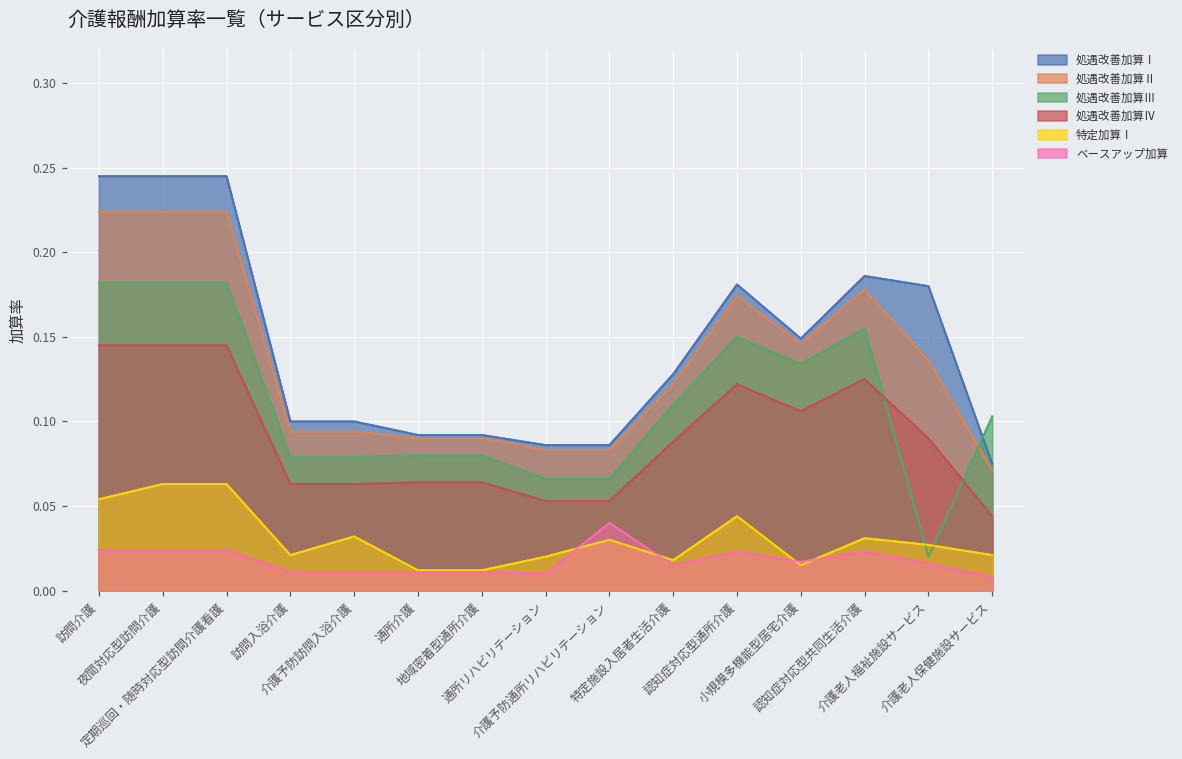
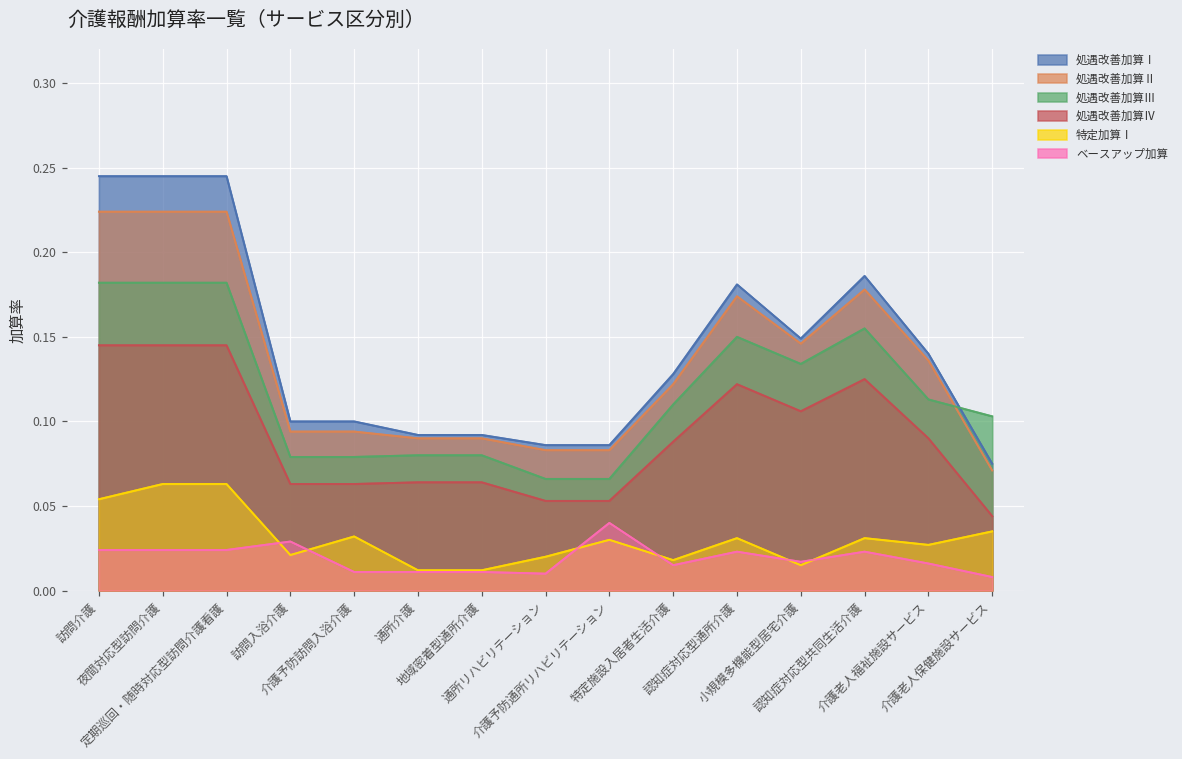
  {
    "処遇改善加算Ⅰ": {
      "訪問介護": 0.245,
      "夜間対応型訪問介護": 0.245,
      "定期巡回・随時対応型訪問介護看護": 0.245,
      "訪問入浴介護": 0.10,
      "介護予防訪問入浴介護": 0.10,
      "通所介護": 0.092,
      "地域密着型通所介護": 0.092,
      "通所リハビリテーション": 0.086,
      "介護予防通所リハビリテーション": 0.086,
      "特定施設入居者生活介護": 0.128,
      "認知症対応型通所介護": 0.18,
      "小規模多機能型居宅介護": 0.15,
      "認知症対応型共同生活介護": 0.186,
-     "介護老人福祉施設サービス": 0.18,
+     "介護老人福祉施設サービス": 0.14,
      "介護老人保健施設サービス": 0.075
    },
    "処遇改善加算Ⅲ": {
      "訪問介護": 0.182,
      "夜間対応型訪問介護": 0.182,
      "定期巡回・随時対応型訪問介護看護": 0.182,
      "訪問入浴介護": 0.079,
      "介護予防訪問入浴介護": 0.079,
      "通所介護": 0.080,
      "地域密着型通所介護": 0.080,
      "通所リハビリテーション": 0.066,
      "介護予防通所リハビリテーション": 0.066,
      "特定施設入居者生活介護": 0.110,
      "認知症対応型通所介護": 0.150,
      "小規模多機能型居宅介護": 0.134,
      "認知症対応型共同生活介護": 0.155,
-     "介護老人福祉施設サービス": 0.020,
+     "介護老人福祉施設サービス": 0.113,
      "介護老人保健施設サービス": 0.103
    },
    "特定加算Ⅰ": {
      "訪問介護": 0.054,
      "夜間対応型訪問介護": 0.063,
      "定期巡回・随時対応型訪問介護看護": 0.063,
      "訪問入浴介護": 0.021,
      "介護予防訪問入浴介護": 0.032,
      "通所リハビリテーション": 0.020,
      "介護予防通所リハビリテーション": 0.030,
      "特定施設入居者生活介護": 0.018,
-     "認知症対応型通所介護": 0.044,
+     "認知症対応型通所介護": 0.031,
      "小規模多機能型居宅介護": 0.015,
      "認知症対応型共同生活介護": 0.031,
      "介護老人福祉施設サービス": 0.027,
-     "介護老人保健施設サービス": 0.021
+     "介護老人保健施設サービス": 0.035
    },
    "ベースアップ加算": {
      "訪問介護": 0.024,
      "夜間対応型訪問介護": 0.024,
      "定期巡回・随時対応型訪問介護看護": 0.024,
-     "訪問入浴介護": 0.011,
+     "訪問入浴介護": 0.029,
      "介護予防訪問入浴介護": 0.011,
      "通所リハビリテーション": 0.010,
      "介護予防通所リハビリテーション": 0.040,
      "特定施設入居者生活介護": 0.015,
      "認知症対応型通所介護": 0.023,
      "小規模多機能型居宅介護": 0.017,
      "認知症対応型共同生活介護": 0.023,
      "介護老人福祉施設サービス": 0.016,
      "介護老人保健施設サービス": 0.008
    }
  }
